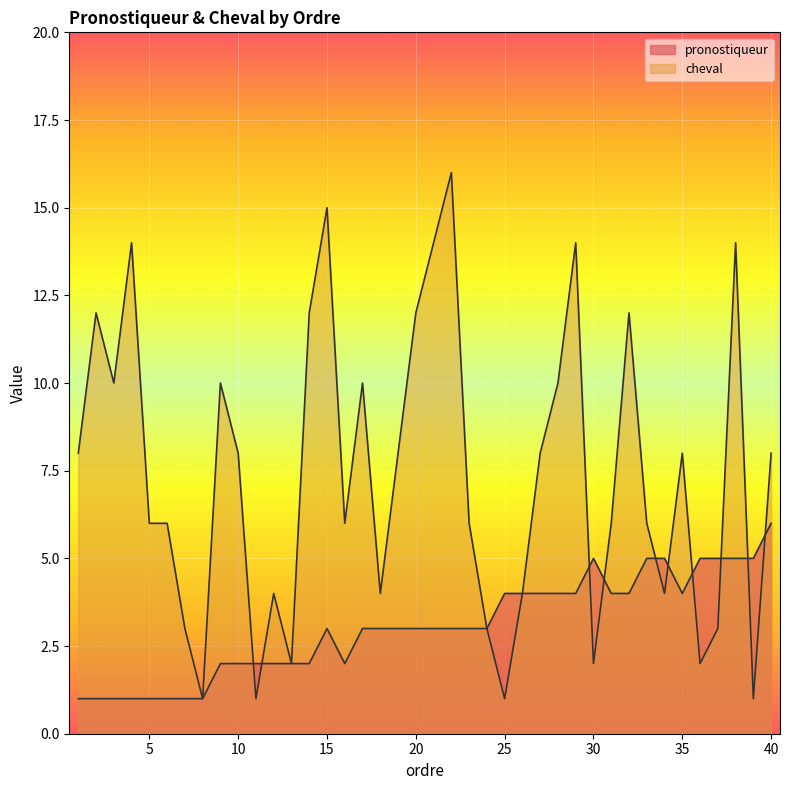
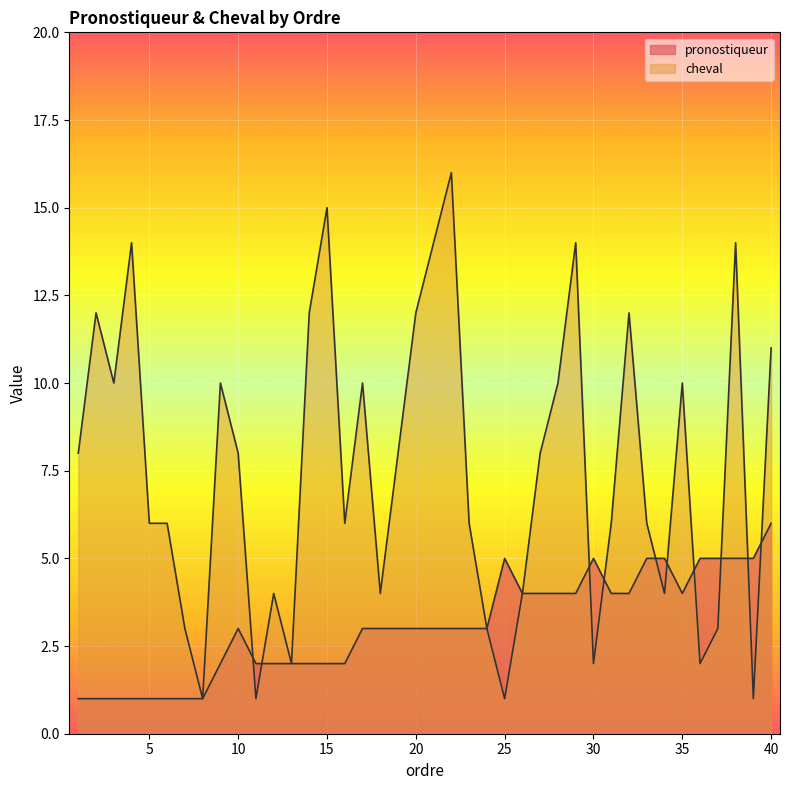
  {
    "pronostiqueur": {
      "5": 1,
-     "10": 2,
-     "15": 3,
+     "10": 3,
+     "15": 2,
      "20": 3,
-     "25": 4,
+     "25": 5,
      "30": 5,
      "35": 4,
      "40": 6
    },
    "cheval": {
      "5": 6,
      "10": 8,
      "15": 15,
      "20": 12,
      "25": 1,
      "30": 2,
-     "35": 8,
-     "40": 8
+     "35": 10,
+     "40": 11
    }
  }
